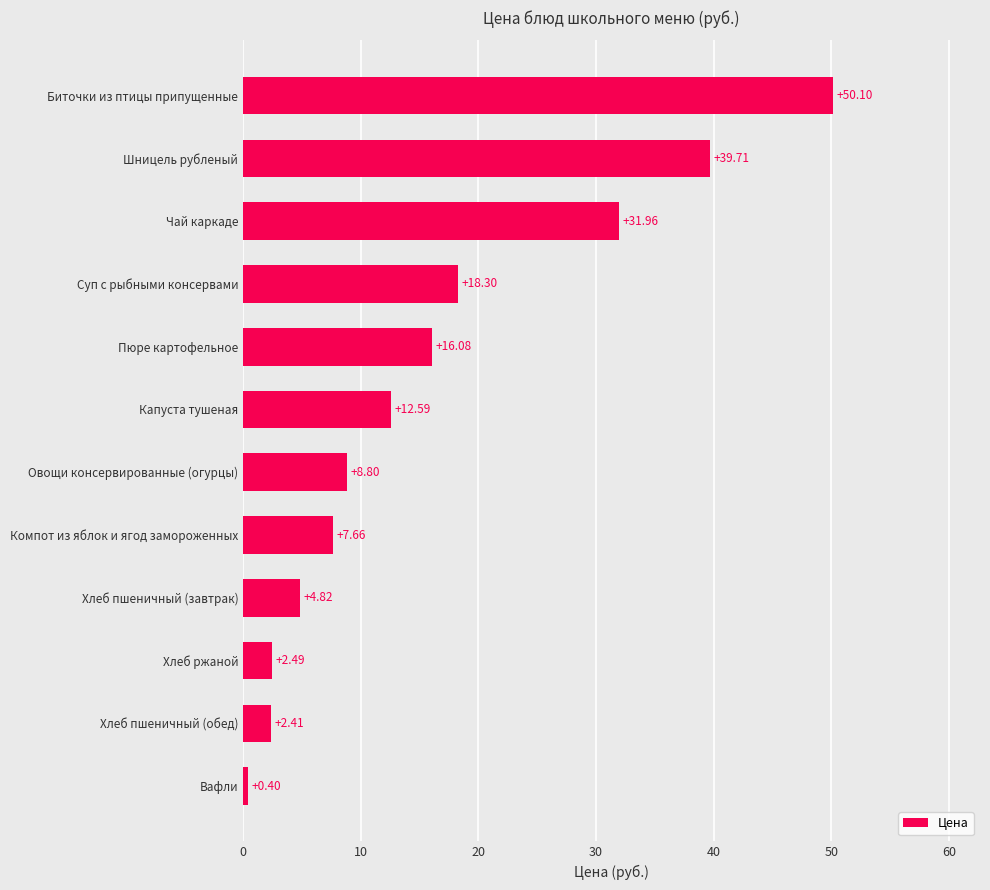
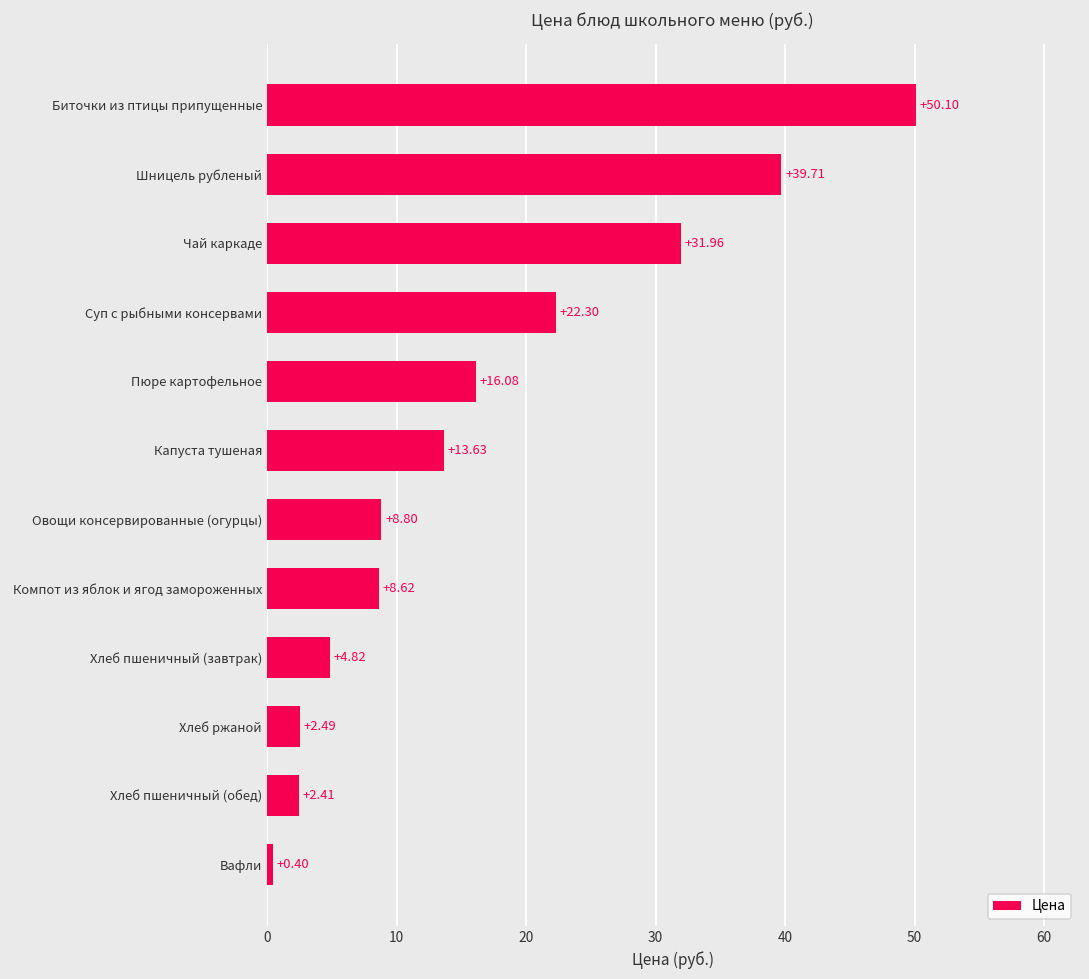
  {
    "Биточки из птицы припущенные": "+50.10",
    "Шницель рубленый": "+39.71",
    "Чай каркаде": "+31.96",
-   "Суп с рыбными консервами": "+18.30",
+   "Суп с рыбными консервами": "+22.30",
    "Пюре картофельное": "+16.08",
-   "Капуста тушеная": "+12.59",
+   "Капуста тушеная": "+13.63",
    "Овощи консервированные (огурцы)": "+8.80",
-   "Компот из яблок и ягод замороженных": "+7.66",
+   "Компот из яблок и ягод замороженных": "+8.62",
    "Хлеб пшеничный (завтрак)": "+4.82",
    "Хлеб ржаной": "+2.49",
    "Хлеб пшеничный (обед)": "+2.41",
    "Вафли": "+0.40"
  }
